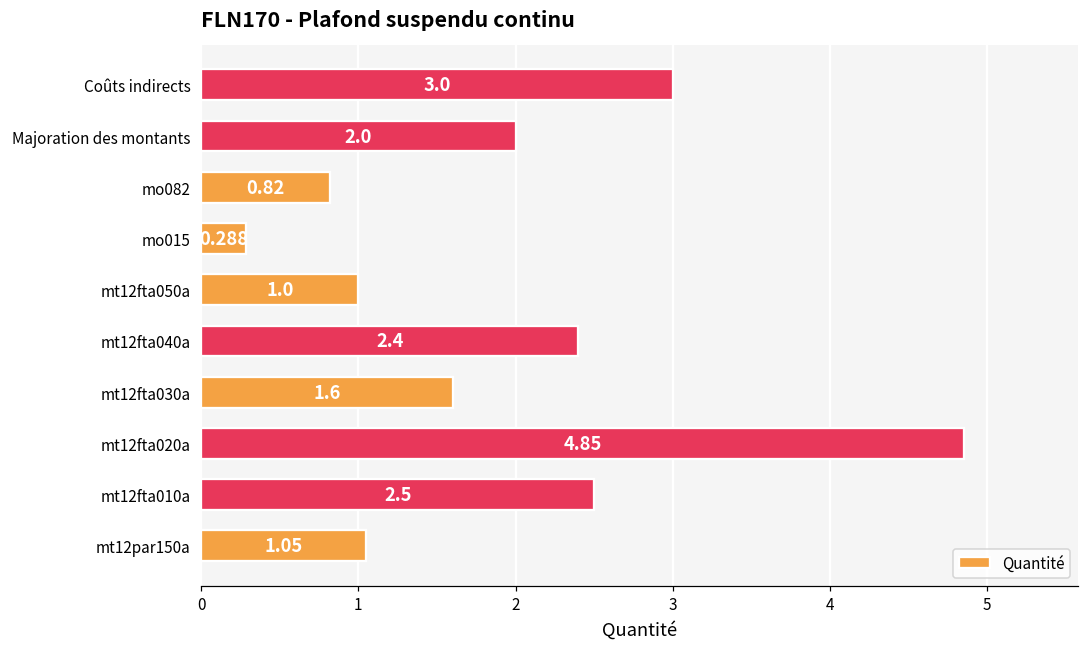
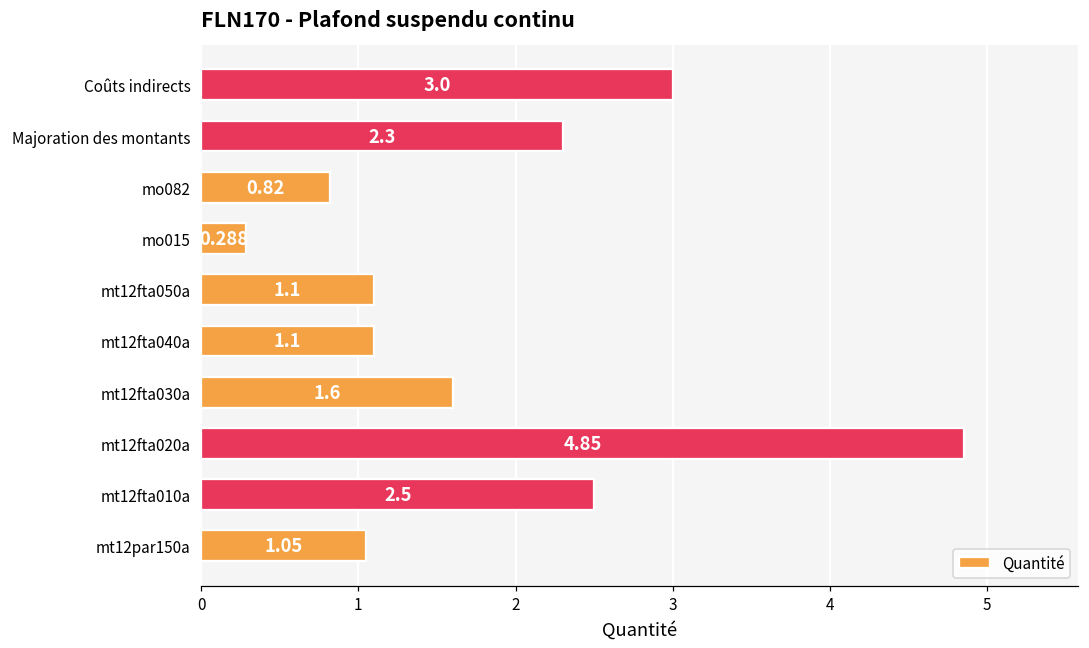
  {
    "Coûts indirects": 3.0,
-   "Majoration des montants": 2.0,
+   "Majoration des montants": 2.3,
    "mo082": 0.82,
    "mo015": 0.288,
-   "mt12fta050a": 1.0,
-   "mt12fta040a": 2.4,
+   "mt12fta050a": 1.1,
+   "mt12fta040a": 1.1,
    "mt12fta030a": 1.6,
    "mt12fta020a": 4.85,
    "mt12fta010a": 2.5,
    "mt12par150a": 1.05
  }
